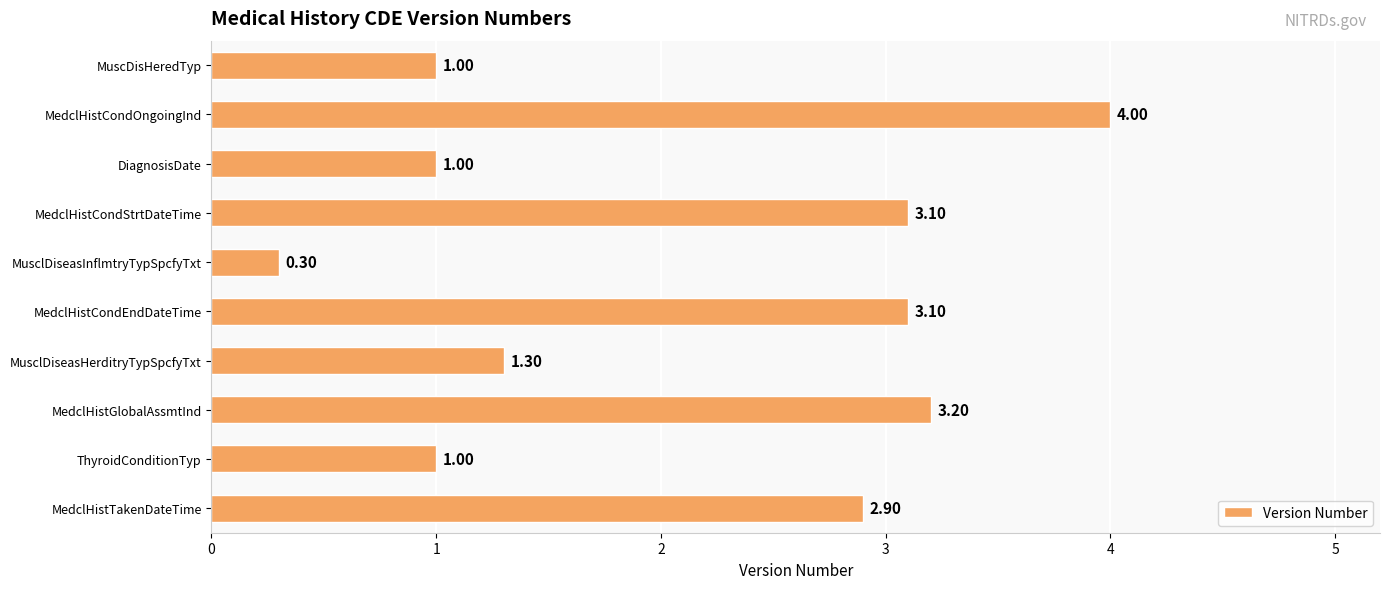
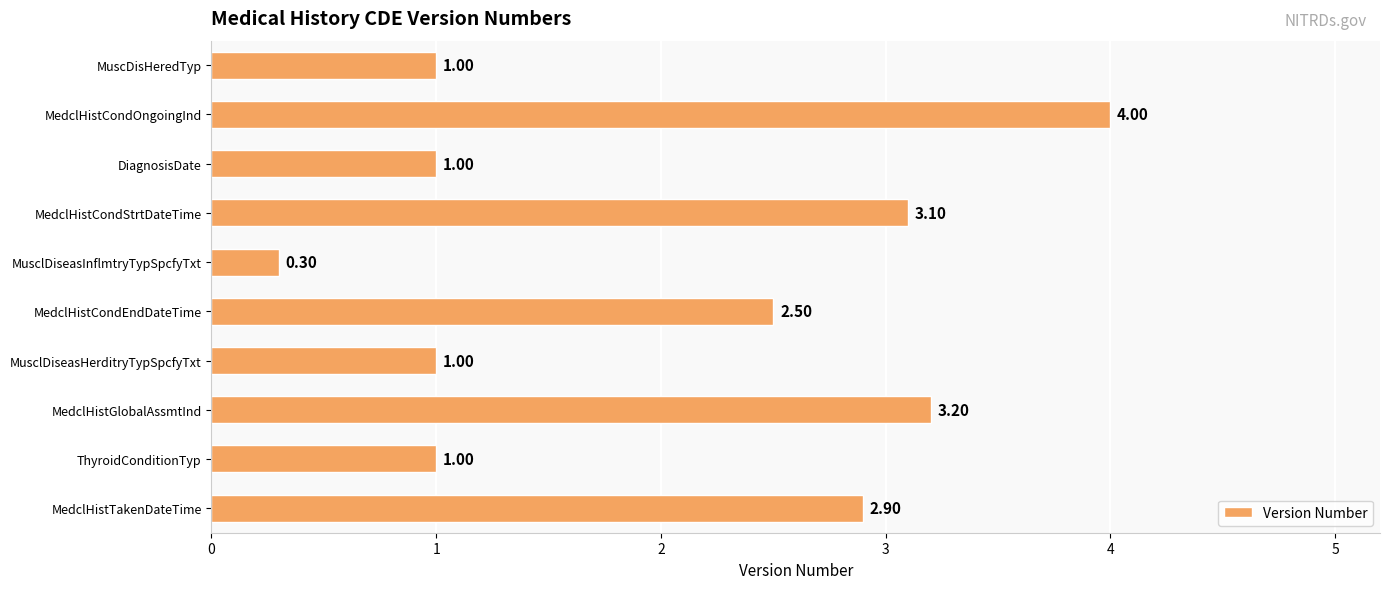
  {
    "MuscDisHeredTyp": 1.00,
    "MedclHistCondOngoingInd": 4.00,
    "DiagnosisDate": 1.00,
    "MedclHistCondStrtDateTime": 3.10,
    "MusclDiseasInflmtryTypSpcfyTxt": 0.30,
-   "MedclHistCondEndDateTime": 3.10,
-   "MusclDiseasHerditryTypSpcfyTxt": 1.30,
+   "MedclHistCondEndDateTime": 2.50,
+   "MusclDiseasHerditryTypSpcfyTxt": 1.00,
    "MedclHistGlobalAssmtInd": 3.20,
    "ThyroidConditionTyp": 1.00,
    "MedclHistTakenDateTime": 2.90
  }
